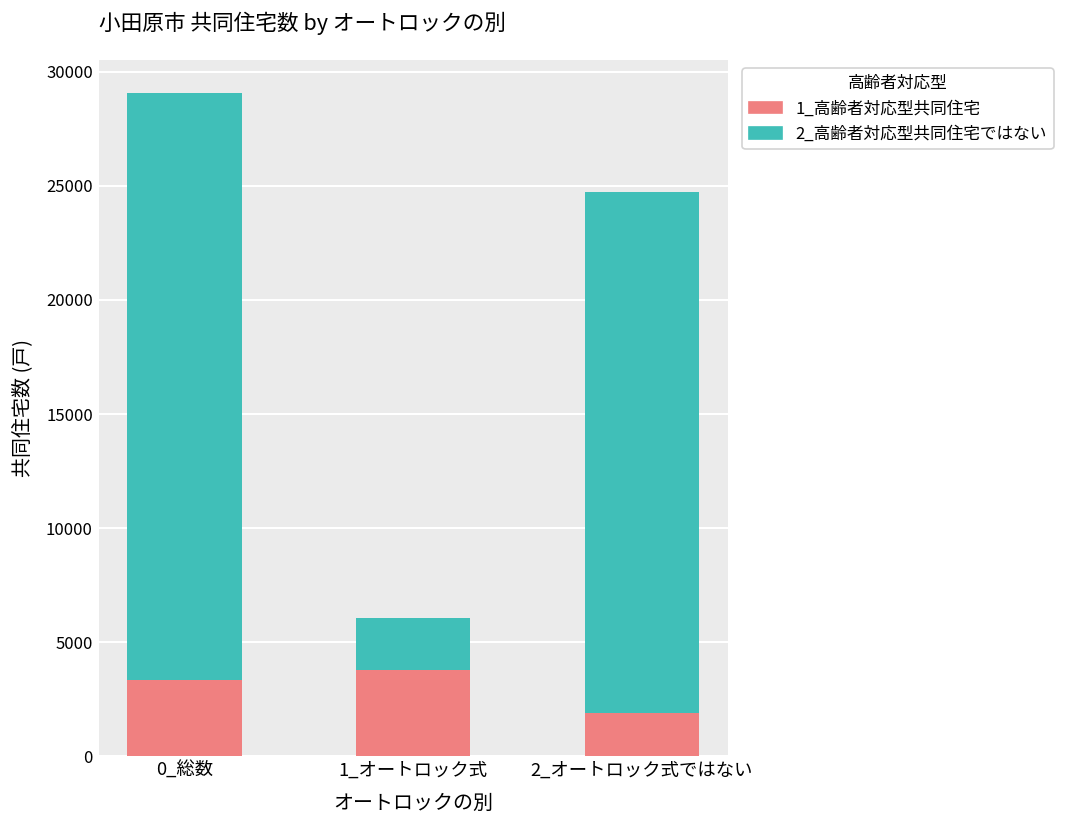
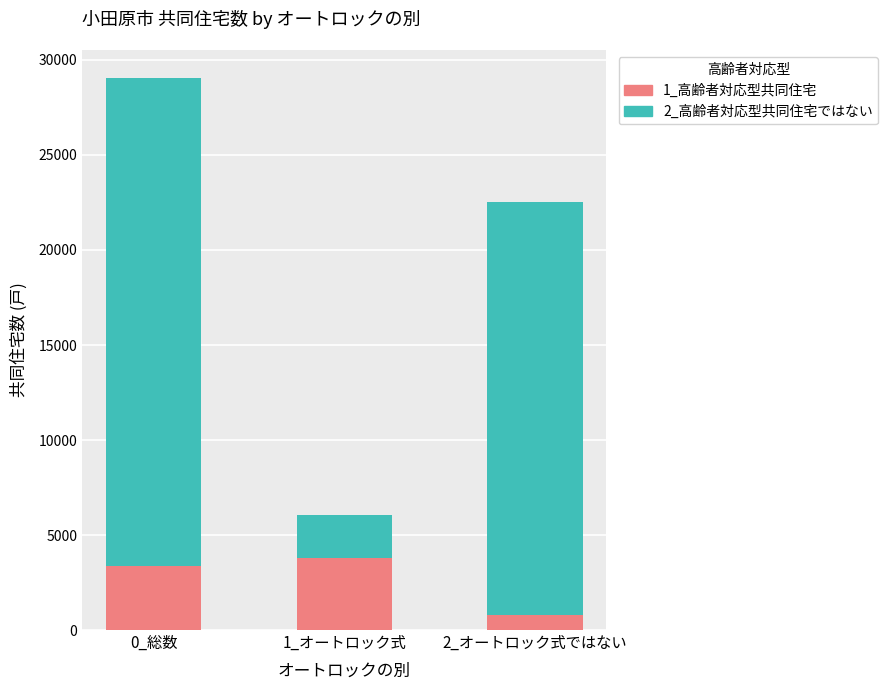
  {
    "1_高齢者対応型共同住宅": {
      "0_総数": 3400,
      "1_オートロック式": 3800,
-     "2_オートロック式ではない": 1900
+     "2_オートロック式ではない": 800
    },
    "2_高齢者対応型共同住宅ではない": {
      "0_総数": 25700,
      "1_オートロック式": 2300,
-     "2_オートロック式ではない": 22800
+     "2_オートロック式ではない": 21700
    }
  }
